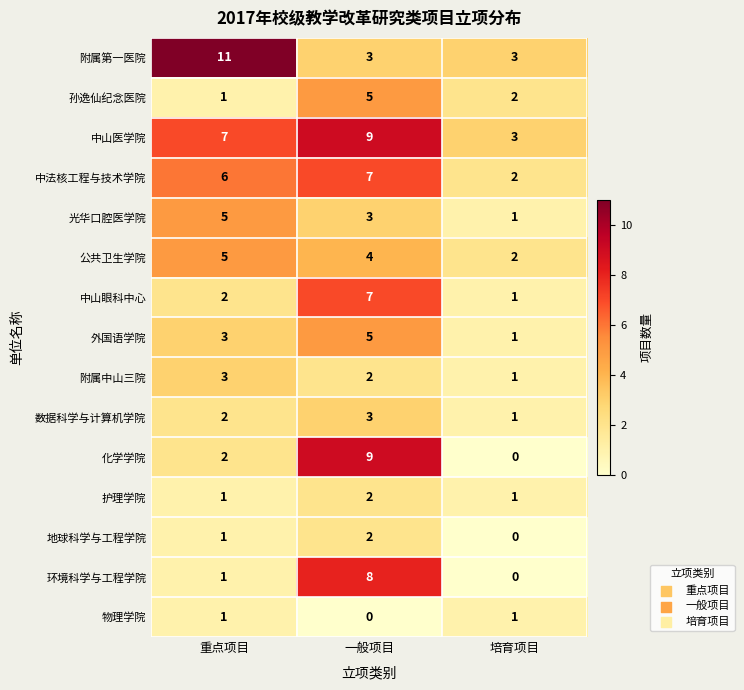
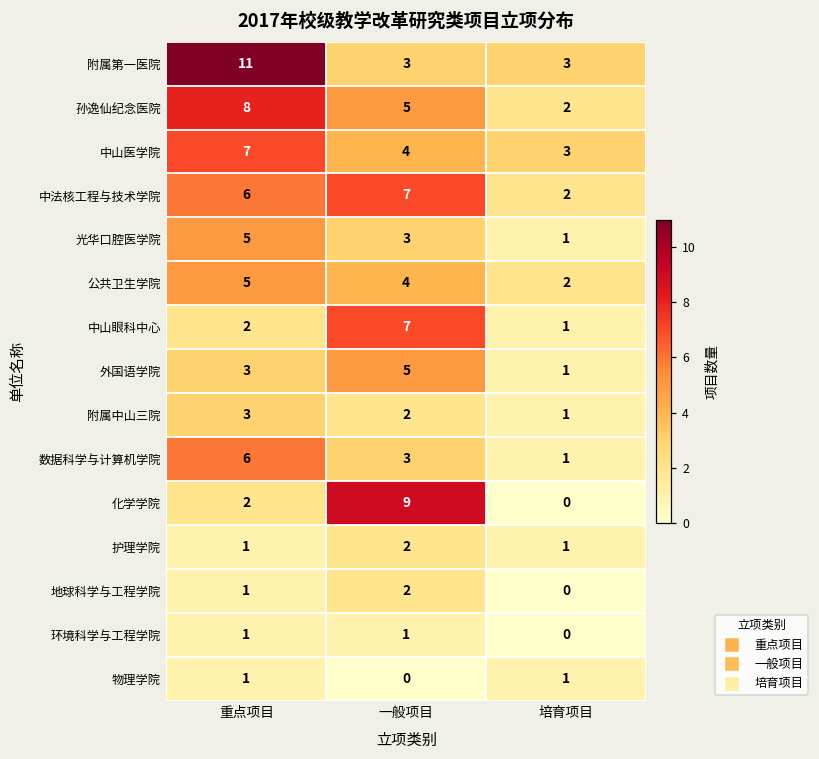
  {
    "附属第一医院": {
      "重点项目": 11,
      "一般项目": 3,
      "培育项目": 3
    },
    "孙逸仙纪念医院": {
-     "重点项目": 1,
+     "重点项目": 8,
      "一般项目": 5,
      "培育项目": 2
    },
    "中山医学院": {
      "重点项目": 7,
-     "一般项目": 9,
+     "一般项目": 4,
      "培育项目": 3
    },
    "中法核工程与技术学院": {
      "重点项目": 6,
      "一般项目": 7,
      "培育项目": 2
    },
    "光华口腔医学院": {
      "重点项目": 5,
      "一般项目": 3,
      "培育项目": 1
    },
    "公共卫生学院": {
      "重点项目": 5,
      "一般项目": 4,
      "培育项目": 2
    },
    "中山眼科中心": {
      "重点项目": 2,
      "一般项目": 7,
      "培育项目": 1
    },
    "外国语学院": {
      "重点项目": 3,
      "一般项目": 5,
      "培育项目": 1
    },
    "附属中山三院": {
      "重点项目": 3,
      "一般项目": 2,
      "培育项目": 1
    },
    "数据科学与计算机学院": {
-     "重点项目": 2,
+     "重点项目": 6,
      "一般项目": 3,
      "培育项目": 1
    },
    "化学学院": {
      "重点项目": 2,
      "一般项目": 9,
      "培育项目": 0
    },
    "护理学院": {
      "重点项目": 1,
      "一般项目": 2,
      "培育项目": 1
    },
    "地球科学与工程学院": {
      "重点项目": 1,
      "一般项目": 2,
      "培育项目": 0
    },
    "环境科学与工程学院": {
      "重点项目": 1,
-     "一般项目": 8,
+     "一般项目": 1,
      "培育项目": 0
    },
    "物理学院": {
      "重点项目": 1,
      "一般项目": 0,
      "培育项目": 1
    }
  }
